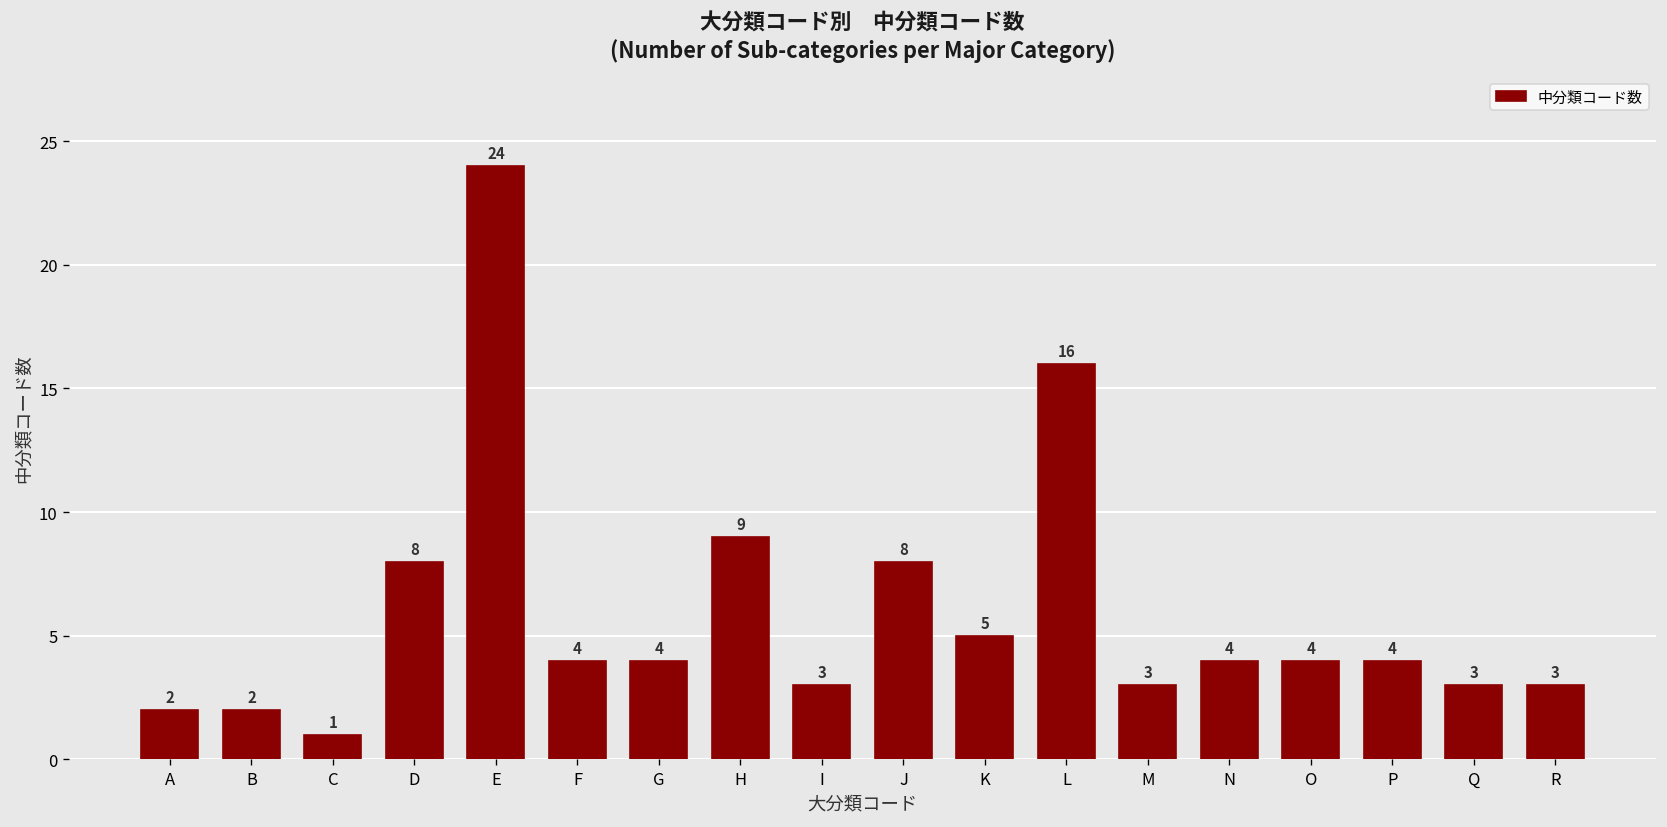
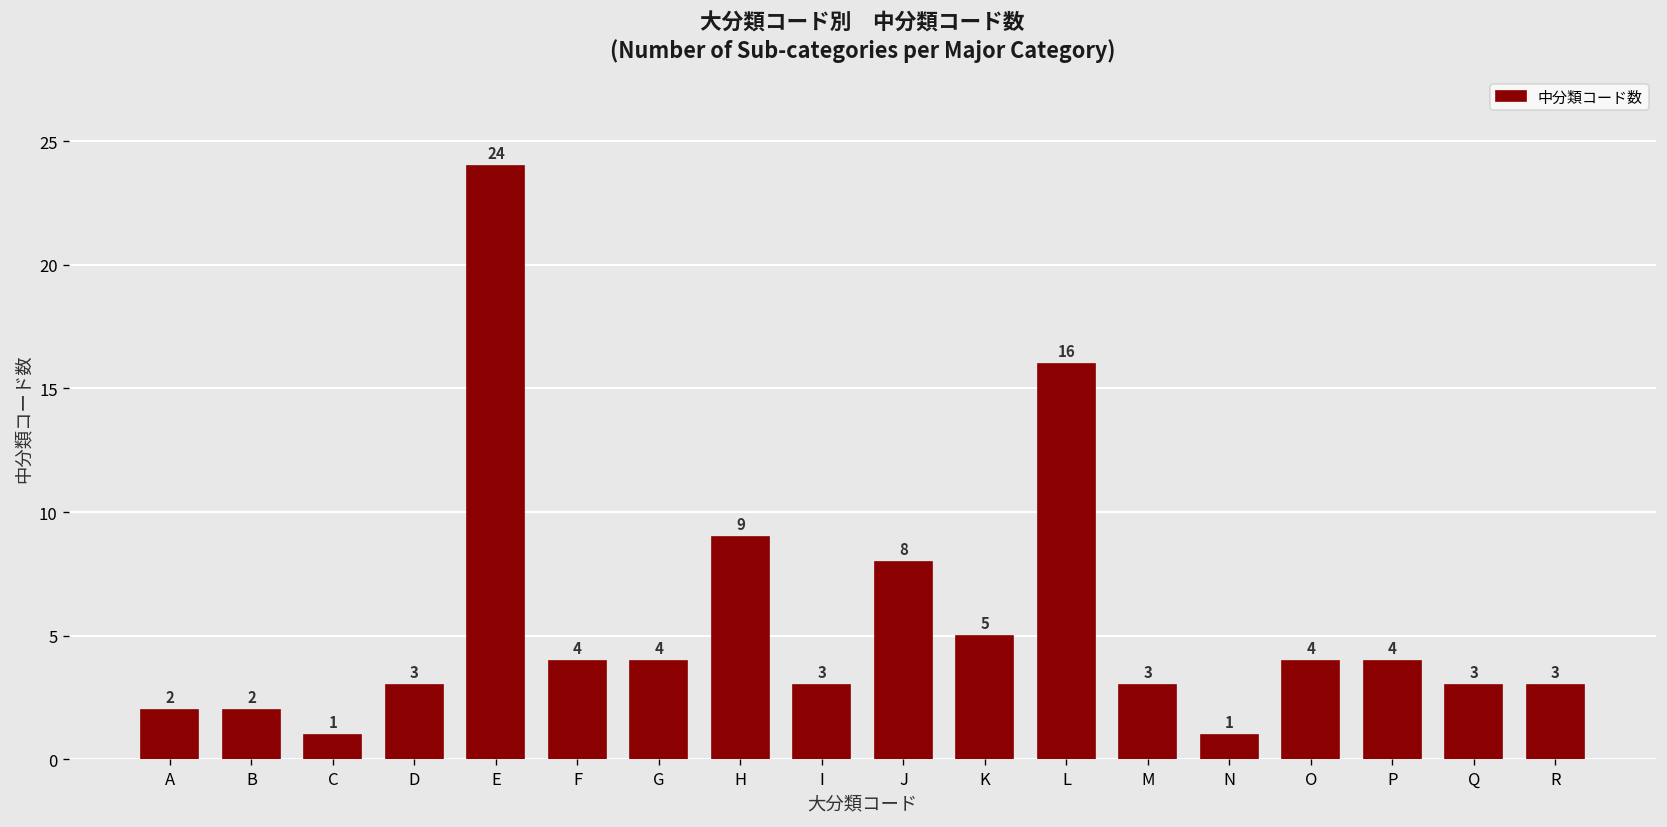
  {
    "A": 2,
    "B": 2,
    "C": 1,
-   "D": 8,
+   "D": 3,
    "E": 24,
    "F": 4,
    "G": 4,
    "H": 9,
    "I": 3,
    "J": 8,
    "K": 5,
    "L": 16,
    "M": 3,
-   "N": 4,
+   "N": 1,
    "O": 4,
    "P": 4,
    "Q": 3,
    "R": 3
  }
